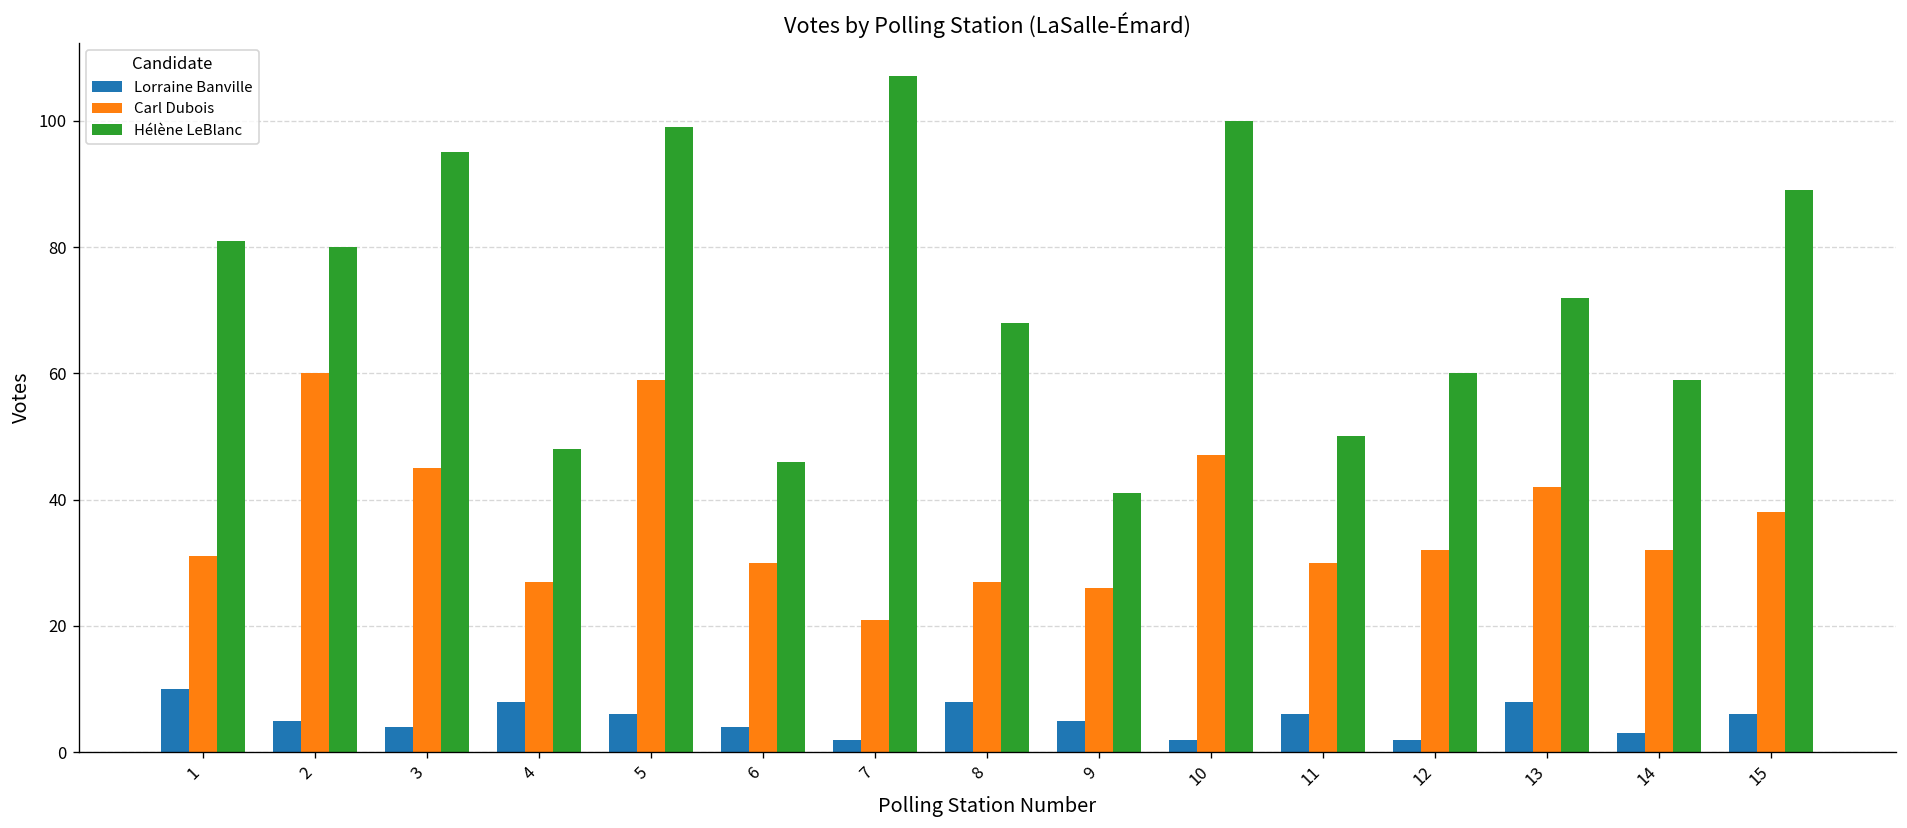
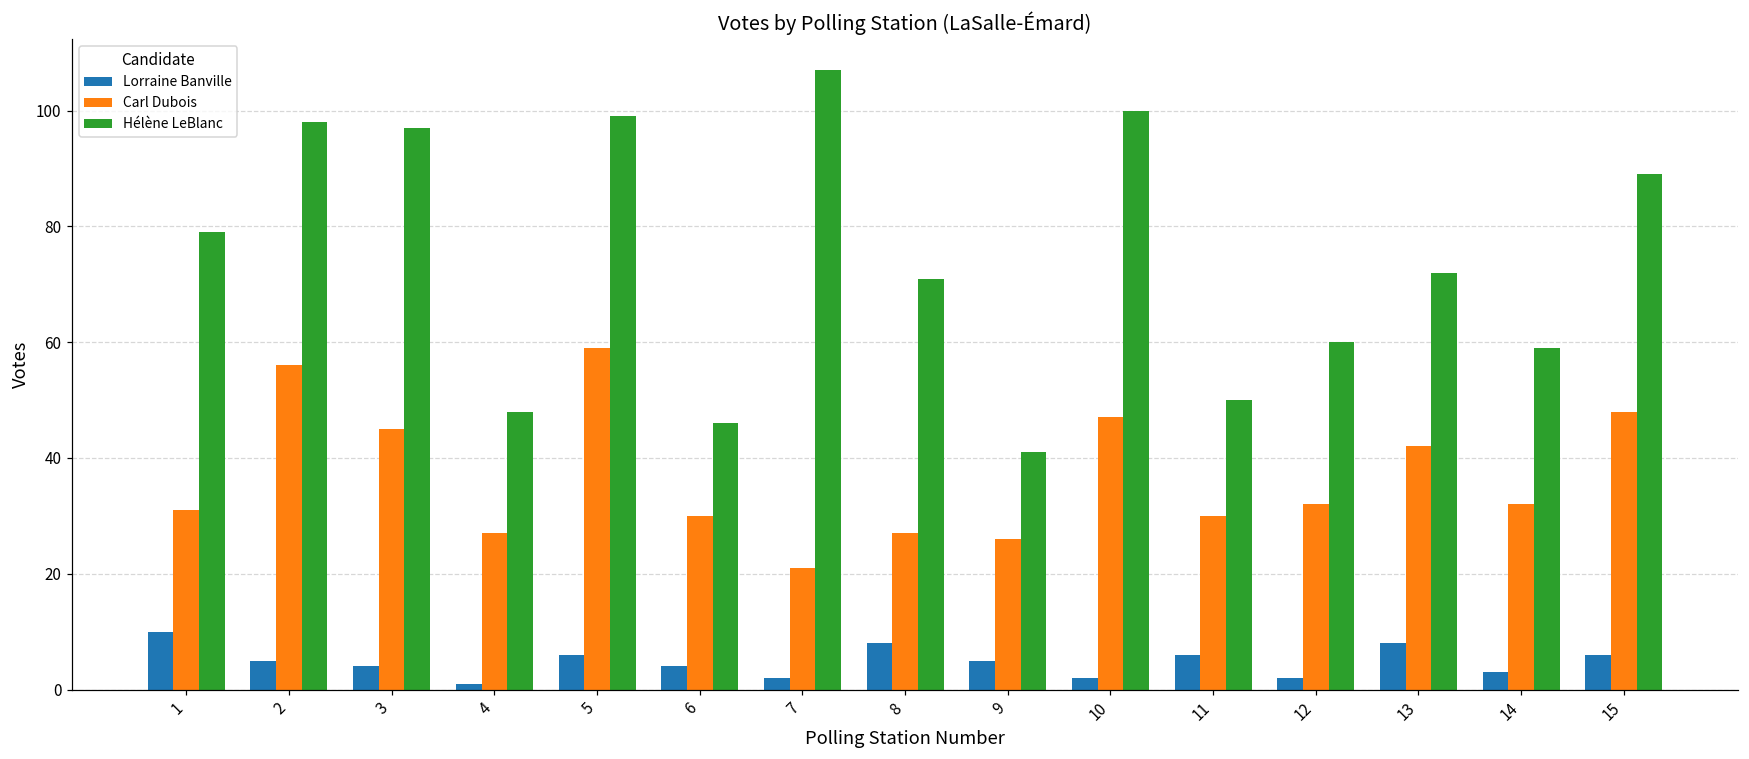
  {
    "Lorraine Banville": {
      "1": 10,
      "2": 5,
      "3": 4,
-     "4": 8,
+     "4": 1,
      "5": 6,
      "6": 4,
      "7": 2,
      "8": 8,
      "9": 5,
      "10": 2,
      "11": 6,
      "12": 2,
      "13": 8,
      "14": 3,
      "15": 6
    },
    "Carl Dubois": {
      "1": 31,
-     "2": 60,
+     "2": 56,
      "3": 45,
      "4": 27,
      "5": 59,
      "6": 30,
      "7": 21,
      "8": 27,
      "9": 26,
      "10": 47,
      "11": 30,
      "12": 32,
      "13": 42,
      "14": 32,
-     "15": 38
+     "15": 48
    },
    "Hélène LeBlanc": {
-     "1": 81,
-     "2": 80,
-     "3": 95,
+     "1": 79,
+     "2": 98,
+     "3": 97,
      "4": 48,
      "5": 99,
      "6": 46,
      "7": 107,
-     "8": 68,
+     "8": 71,
      "9": 41,
      "10": 100,
      "11": 50,
      "12": 60,
      "13": 72,
      "14": 59,
      "15": 89
    }
  }
